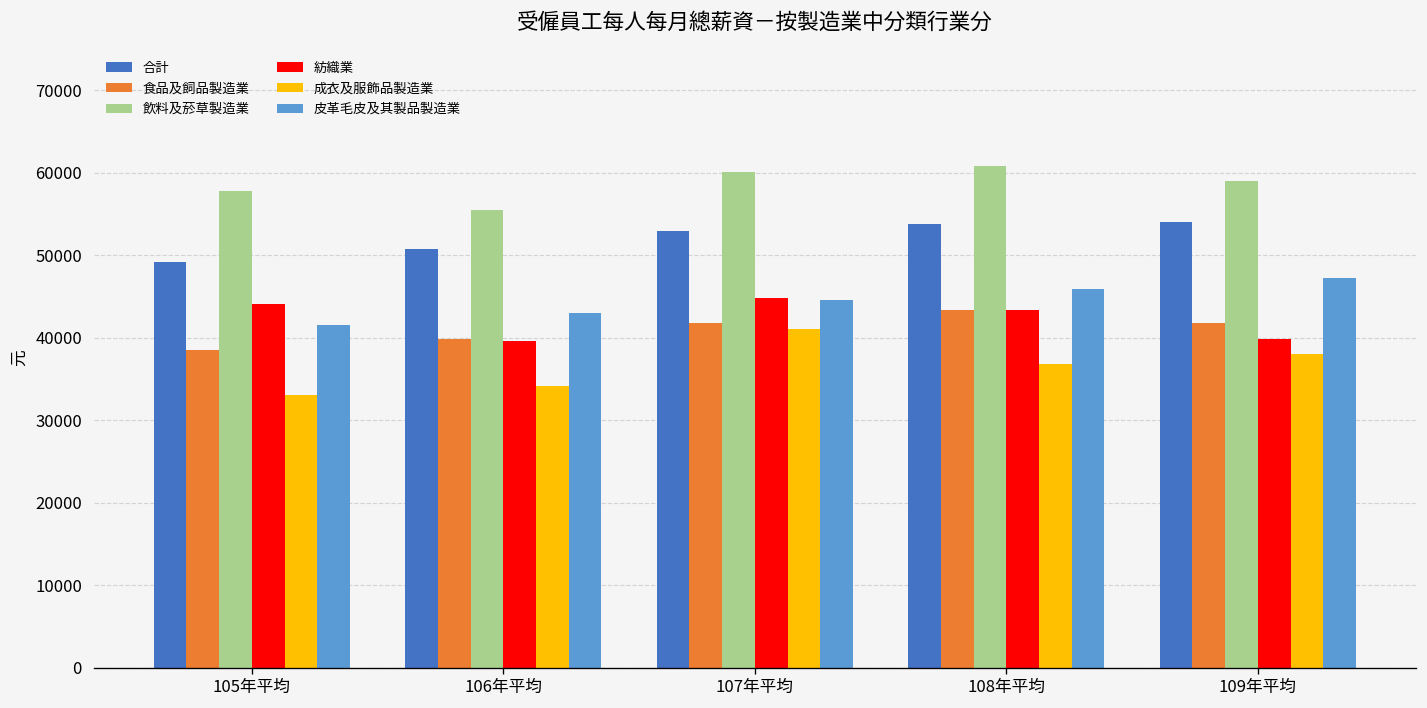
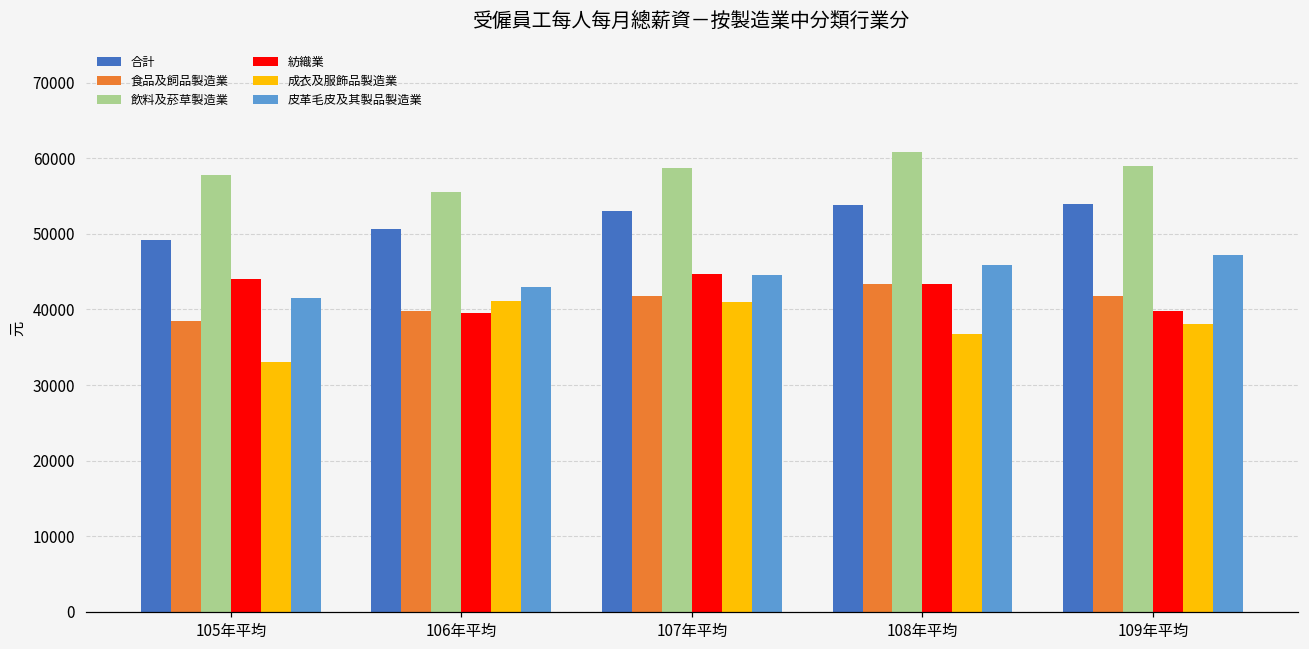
  {
    "食品及飼品製造業": {
      "105年平均": 38000,
      "106年平均": 40000,
      "107年平均": 42000,
      "108年平均": 43000,
      "109年平均": 42000
    },
    "飲料及菸草製造業": {
      "105年平均": 58000,
      "106年平均": 55000,
-     "107年平均": 60000,
+     "107年平均": 59000,
      "108年平均": 61000,
      "109年平均": 59000
    },
    "紡織業": {
      "105年平均": 44000,
      "106年平均": 40000,
      "107年平均": 45000,
      "108年平均": 43000,
      "109年平均": 40000
    },
    "成衣及服飾品製造業": {
      "105年平均": 33000,
-     "106年平均": 34000,
+     "106年平均": 41000,
      "107年平均": 41000,
      "108年平均": 37000,
      "109年平均": 38000
    }
  }
